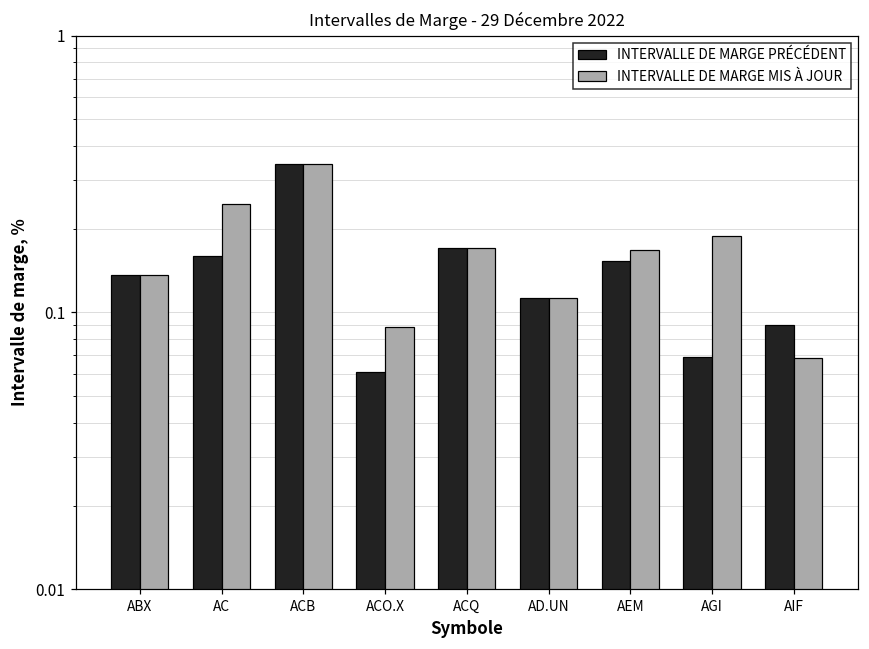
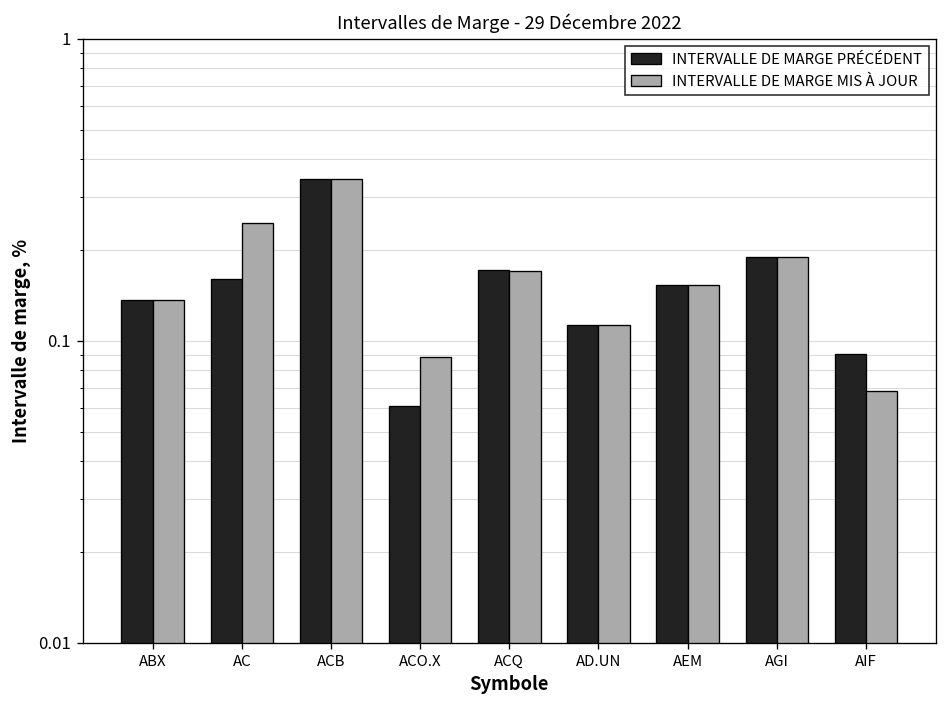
  {
    "INTERVALLE DE MARGE PRÉCÉDENT": {
      "ABX": 0.14,
      "AC": 0.16,
      "ACB": 0.34,
      "ACO.X": 0.061,
      "ACQ": 0.17,
      "AD.UN": 0.11,
      "AEM": 0.15,
-     "AGI": 0.069,
+     "AGI": 0.19,
      "AIF": 0.090
    },
    "INTERVALLE DE MARGE MIS À JOUR": {
      "ABX": 0.14,
      "AC": 0.25,
      "ACB": 0.34,
      "ACO.X": 0.09,
      "ACQ": 0.17,
      "AD.UN": 0.11,
-     "AEM": 0.17,
+     "AEM": 0.15,
      "AGI": 0.19,
      "AIF": 0.068
    }
  }
